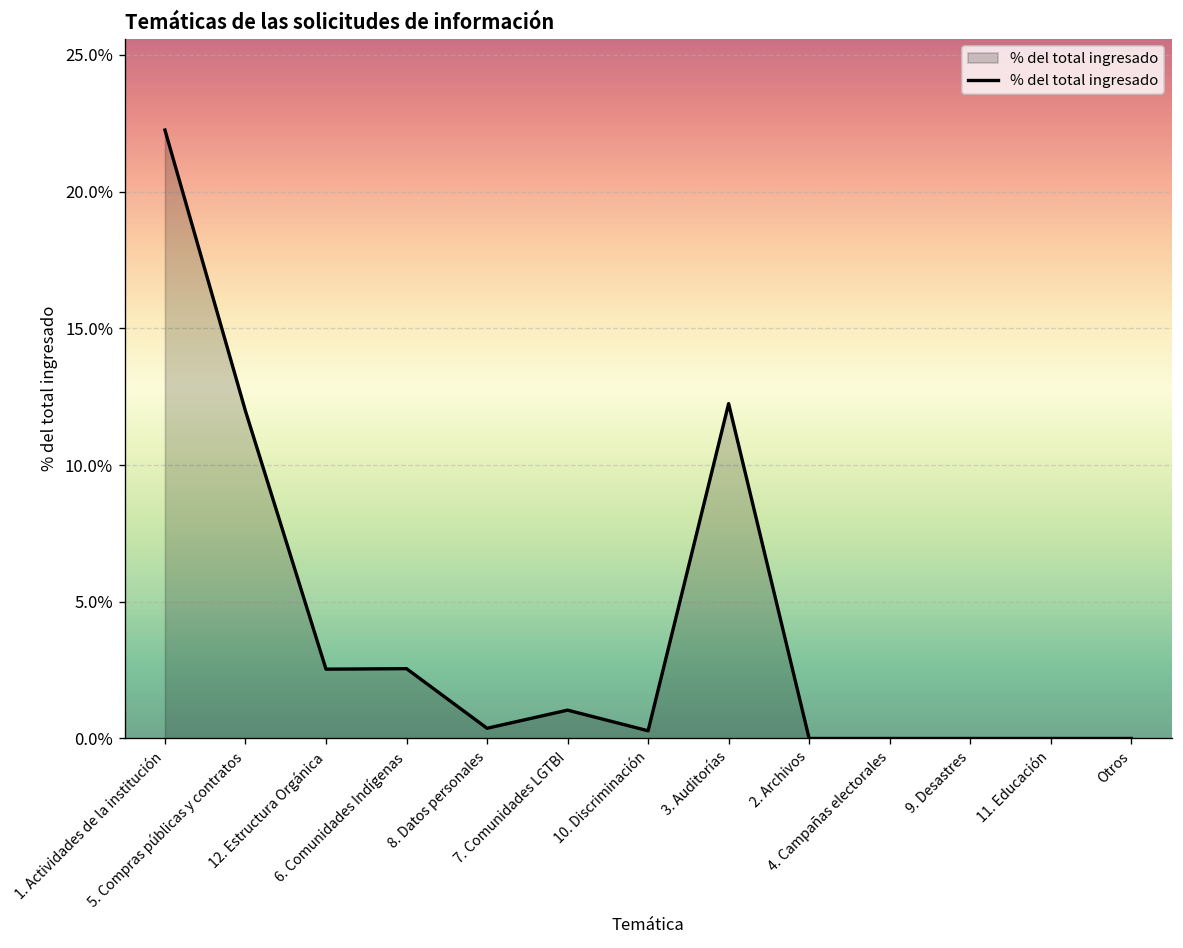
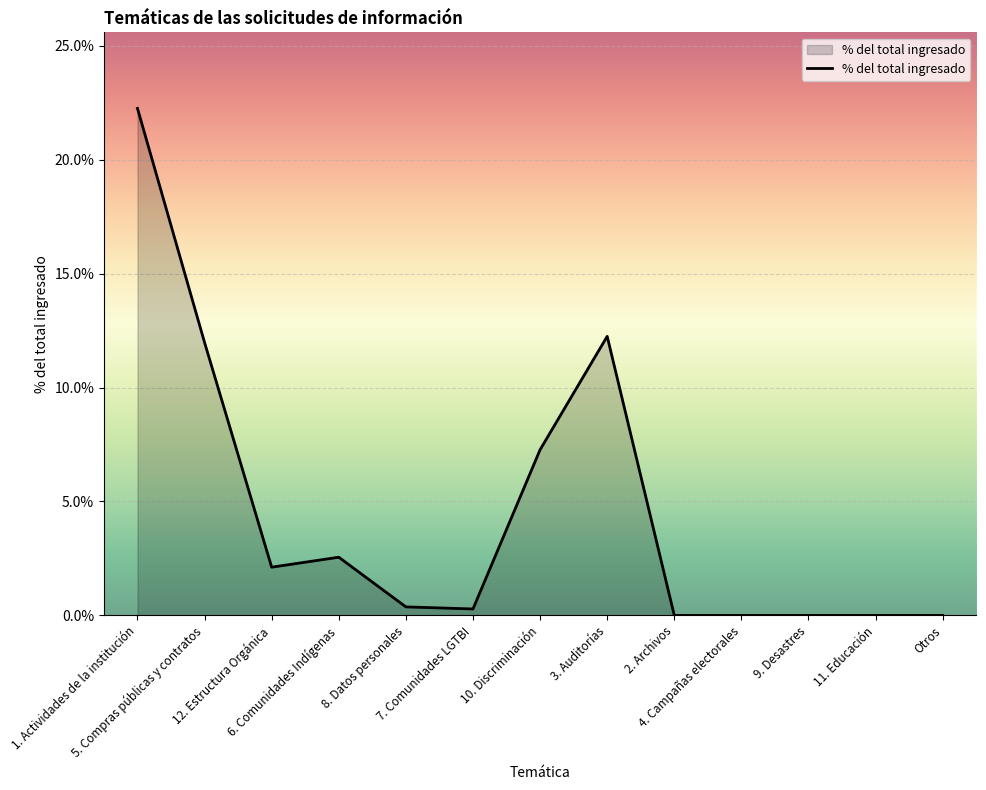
  {
    "1. Actividades de la institución": "22.3%",
    "5. Compras públicas y contratos": "12.0%",
-   "12. Estructura Orgánica": "2.5%",
+   "12. Estructura Orgánica": "2.1%",
    "6. Comunidades Indígenas": "2.6%",
    "8. Datos personales": "0.4%",
-   "7. Comunidades LGTBI": "1.0%",
-   "10. Discriminación": "0.3%",
+   "7. Comunidades LGTBI": "0.3%",
+   "10. Discriminación": "7.3%",
    "3. Auditorías": "12.2%",
    "2. Archivos": "0.0%",
    "4. Campañas electorales": "0.0%",
    "9. Desastres": "0.0%",
    "11. Educación": "0.0%",
    "Otros": "0.0%"
  }
